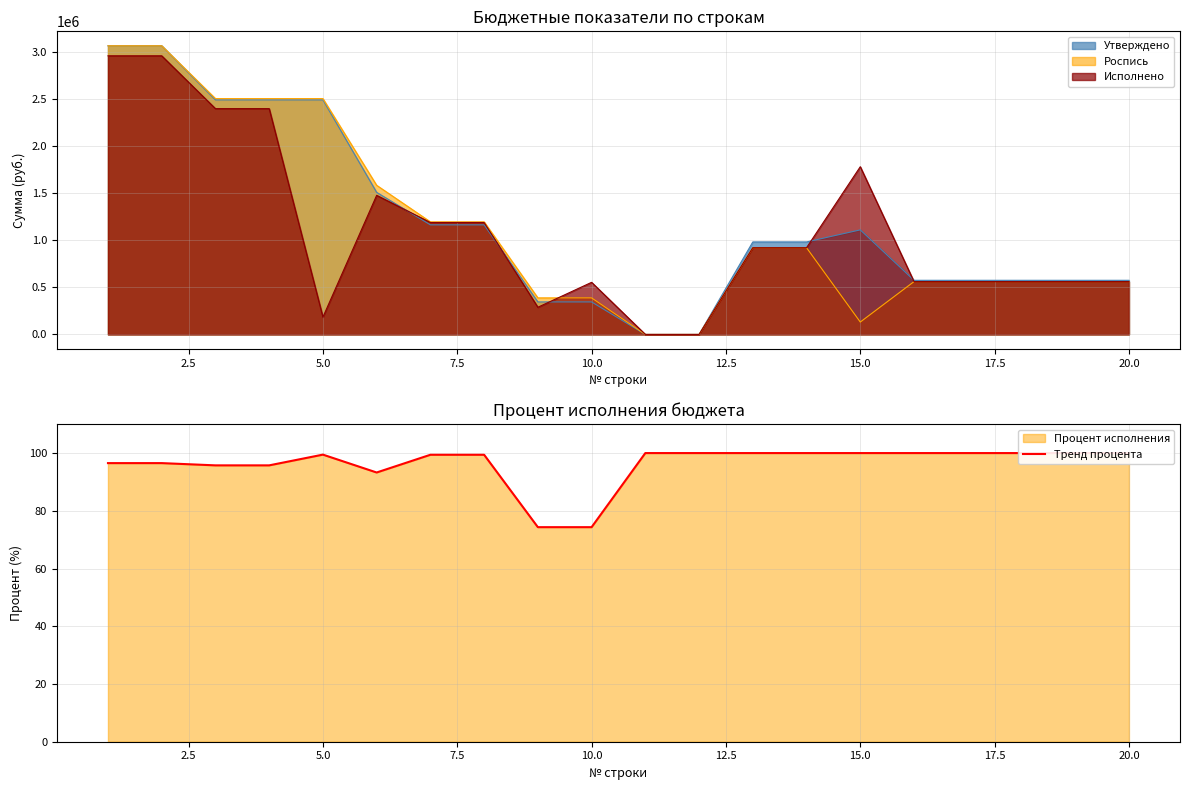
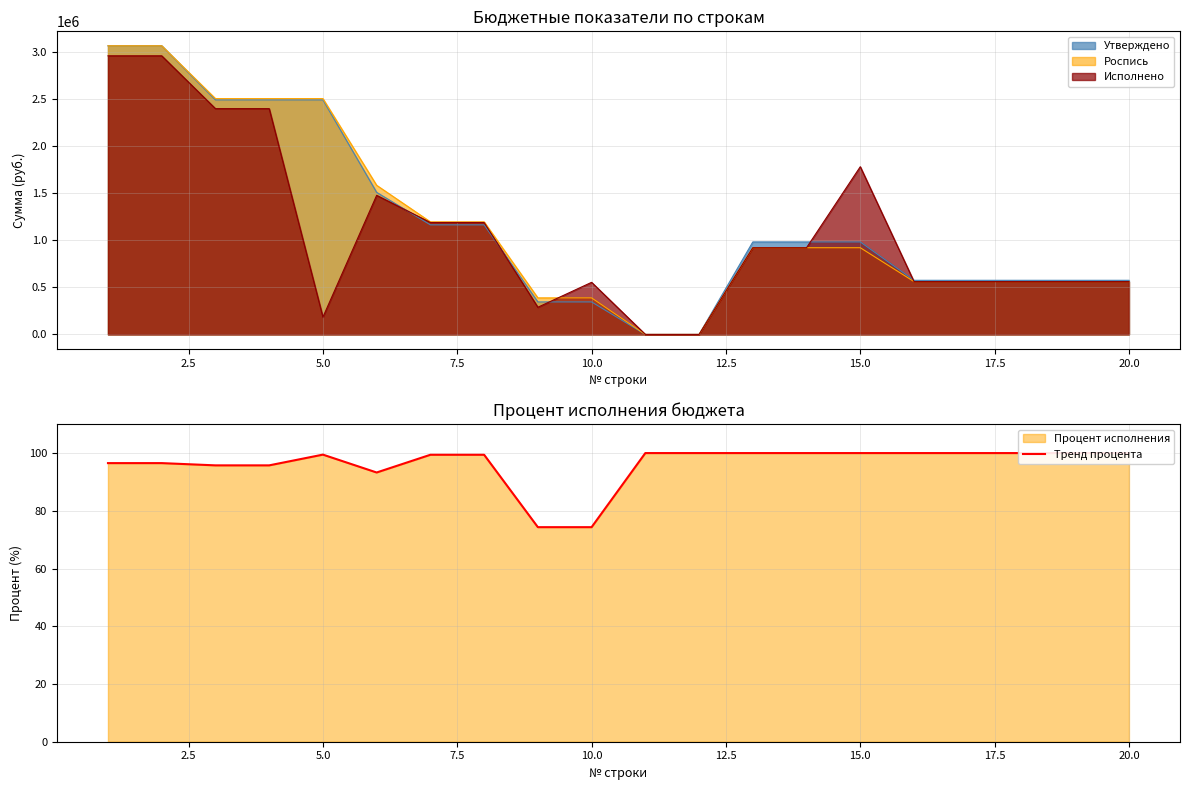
  {
    "Бюджетные показатели по строкам": {
      "Утверждено": {
        "10.0": 300000,
-       "15.0": 1100000
+       "15.0": 1000000
      },
      "Роспись": {
        "10.0": 400000,
-       "15.0": 100000
+       "15.0": 900000
      },
      "Исполнено": {
        "5.0": 200000,
        "10.0": 600000,
        "15.0": 1800000
      }
    },
    "Процент исполнения бюджета": {
      "5.0": 99,
      "10.0": 74,
      "15.0": 100
    }
  }
